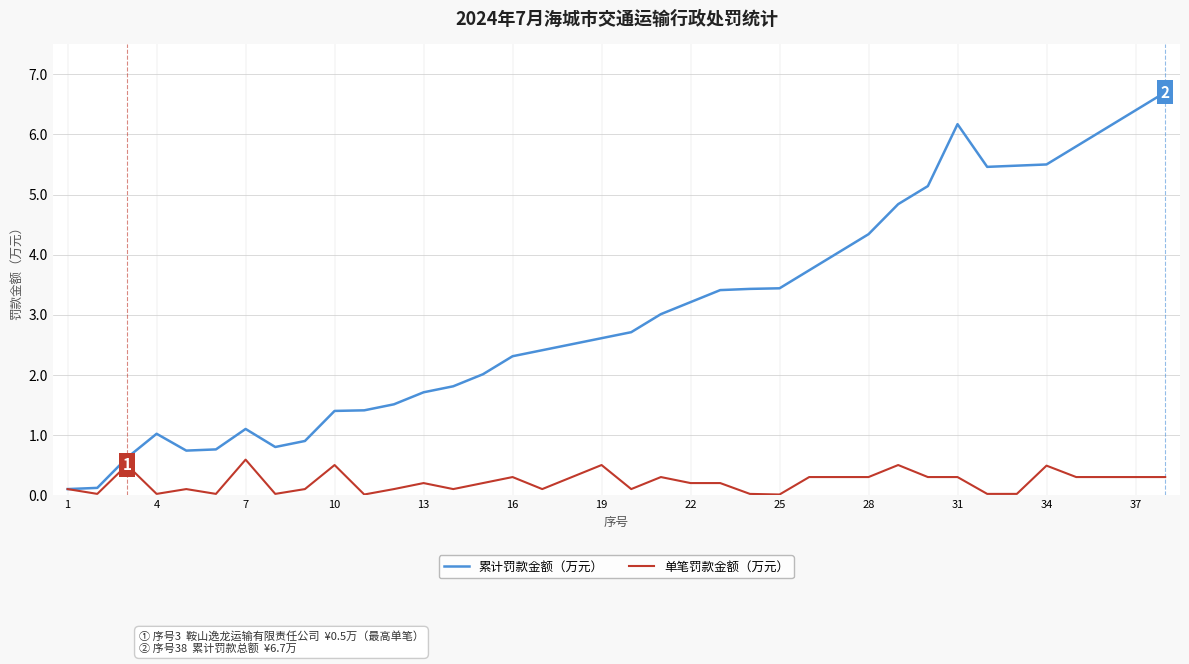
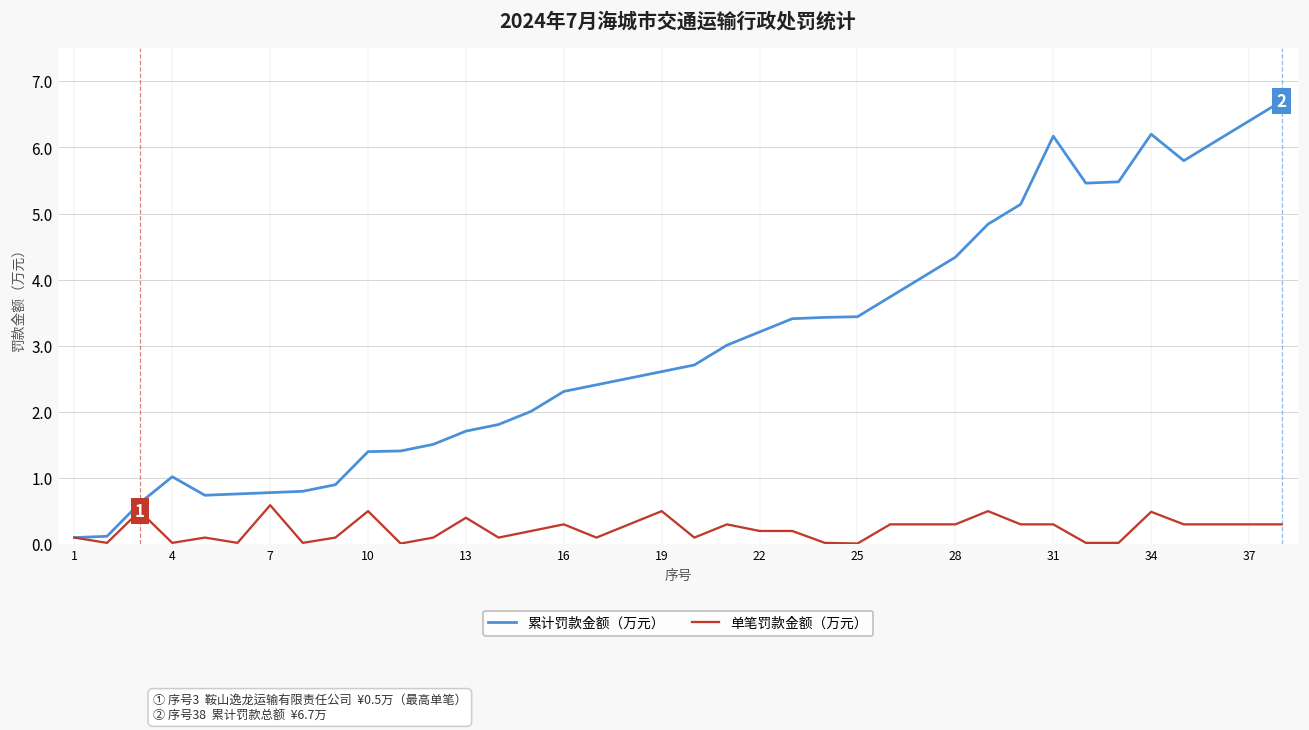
  {
    "累计罚款金额（万元）": {
      "4": 1.0,
-     "7": 1.1,
+     "7": 0.8,
      "10": 1.4,
      "13": 1.7,
      "16": 2.3,
      "19": 2.6,
      "22": 3.2,
      "25": 3.4,
      "28": 4.3,
      "31": 6.2,
-     "34": 5.5,
+     "34": 6.2,
      "37": 6.4
    },
    "单笔罚款金额（万元）": {
      "4": 0.0,
      "7": 0.6,
      "10": 0.5,
-     "13": 0.2,
+     "13": 0.4,
      "16": 0.3,
      "19": 0.5,
      "22": 0.2,
      "25": 0.0,
      "28": 0.3,
      "31": 0.3,
      "34": 0.5,
      "37": 0.3
    }
  }
